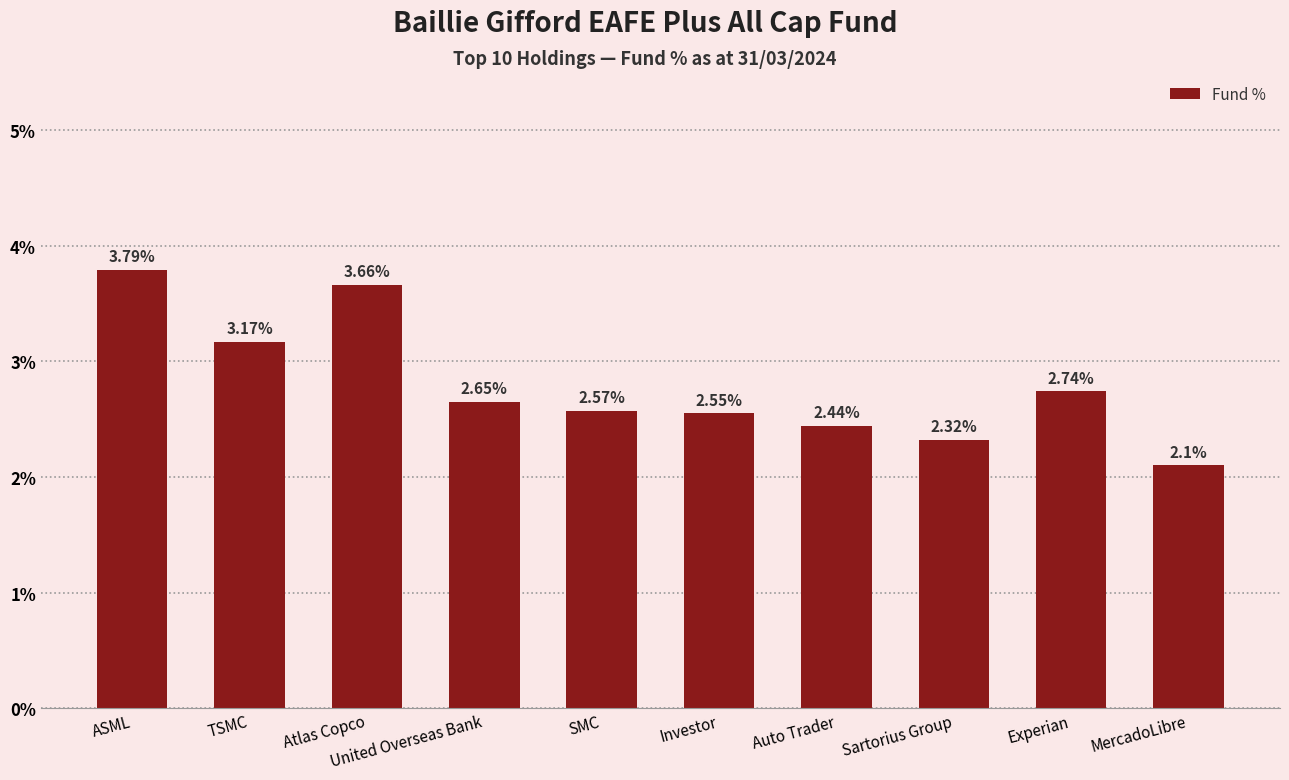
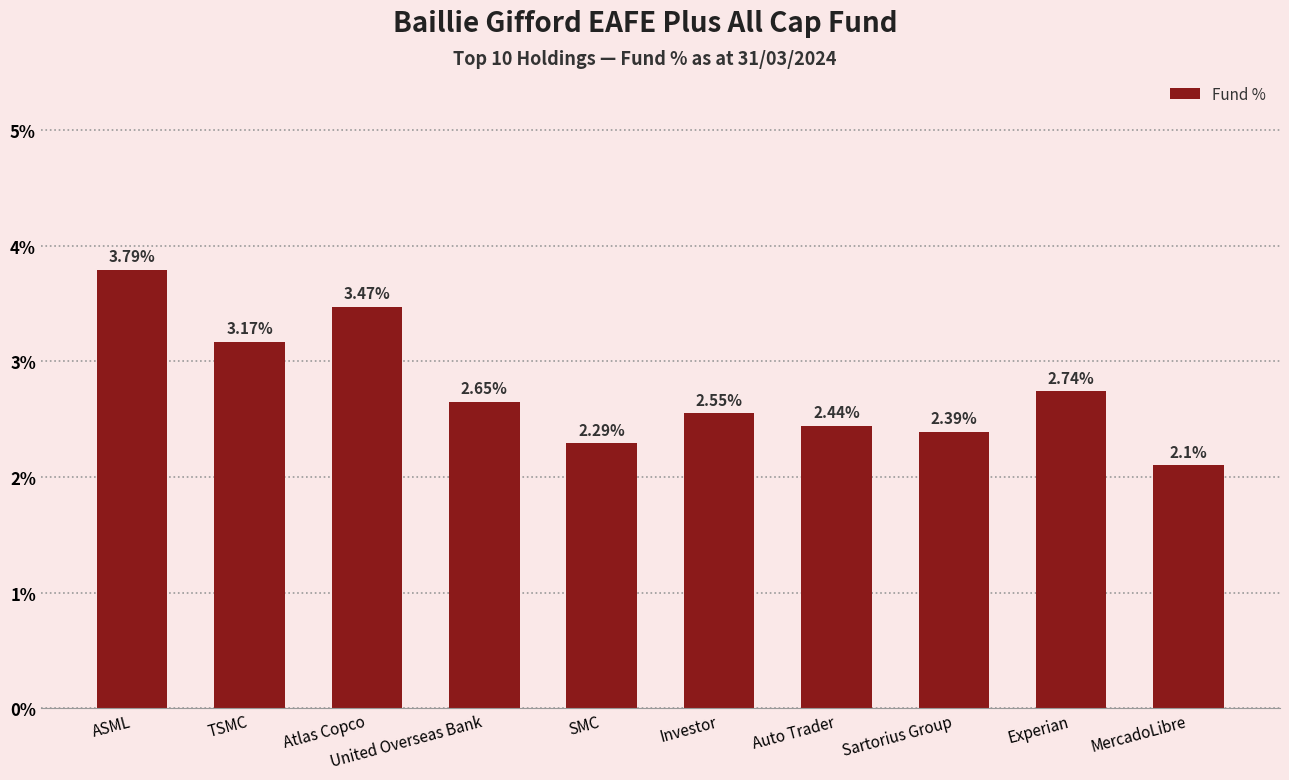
  {
    "ASML": "3.79%",
    "TSMC": "3.17%",
-   "Atlas Copco": "3.66%",
+   "Atlas Copco": "3.47%",
    "United Overseas Bank": "2.65%",
-   "SMC": "2.57%",
+   "SMC": "2.29%",
    "Investor": "2.55%",
    "Auto Trader": "2.44%",
-   "Sartorius Group": "2.32%",
+   "Sartorius Group": "2.39%",
    "Experian": "2.74%",
    "MercadoLibre": "2.1%"
  }
